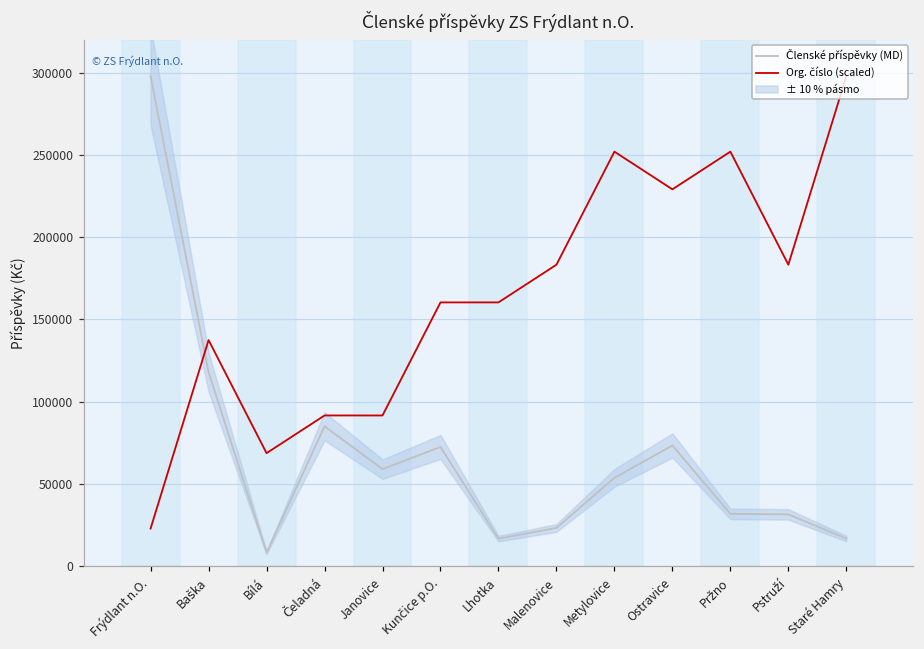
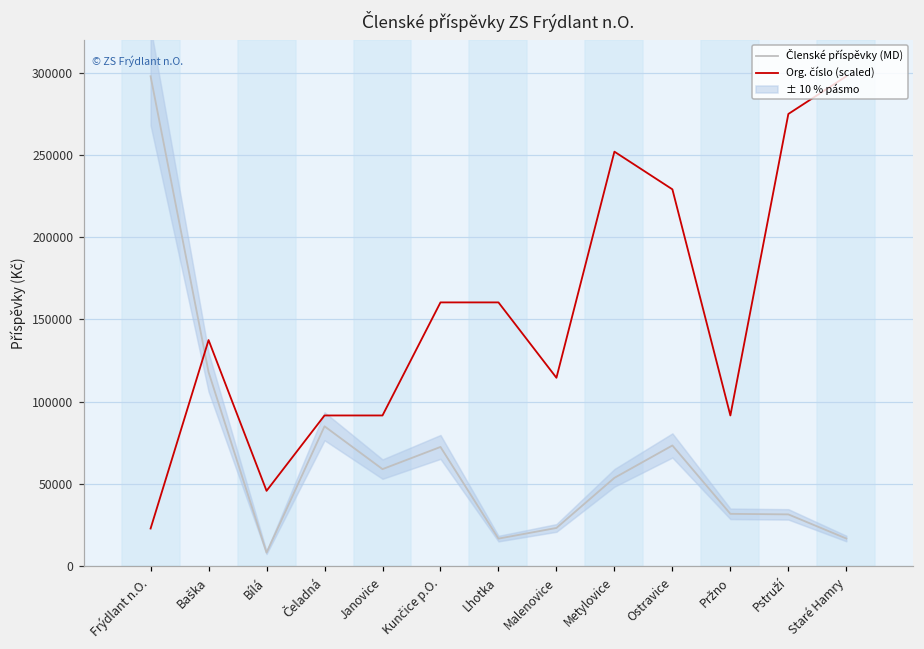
  {
    "Org. číslo (scaled)": {
      "Frýdlant n.O.": 23000,
      "Baška": 137000,
-     "Bílá": 69000,
+     "Bílá": 46000,
      "Čeladná": 92000,
      "Janovice": 92000,
      "Kunčice p.O.": 160000,
      "Lhotka": 160000,
-     "Malenovice": 183000,
+     "Malenovice": 115000,
      "Metylovice": 252000,
      "Ostravice": 229000,
-     "Pržno": 252000,
-     "Pstruží": 183000
+     "Pržno": 92000,
+     "Pstruží": 275000
    }
  }
